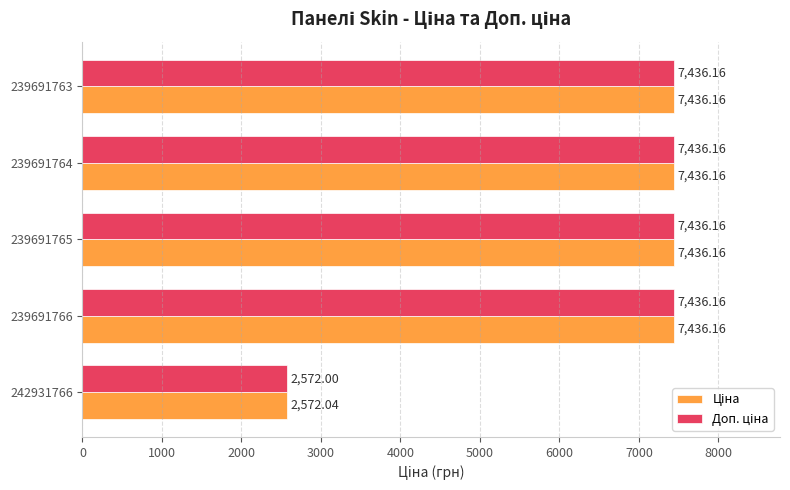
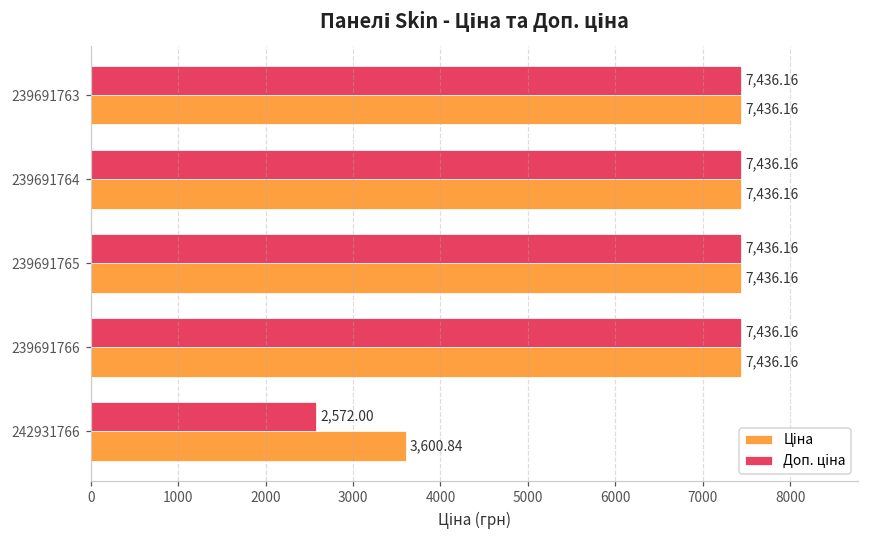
  {
    "Ціна": {
      "239691763": "7,436.16",
      "239691764": "7,436.16",
      "239691765": "7,436.16",
      "239691766": "7,436.16",
-     "242931766": "2,572.04"
+     "242931766": "3,600.84"
    },
    "Доп. ціна": {
      "239691763": "7,436.16",
      "239691764": "7,436.16",
      "239691765": "7,436.16",
      "239691766": "7,436.16",
      "242931766": "2,572.00"
    }
  }
